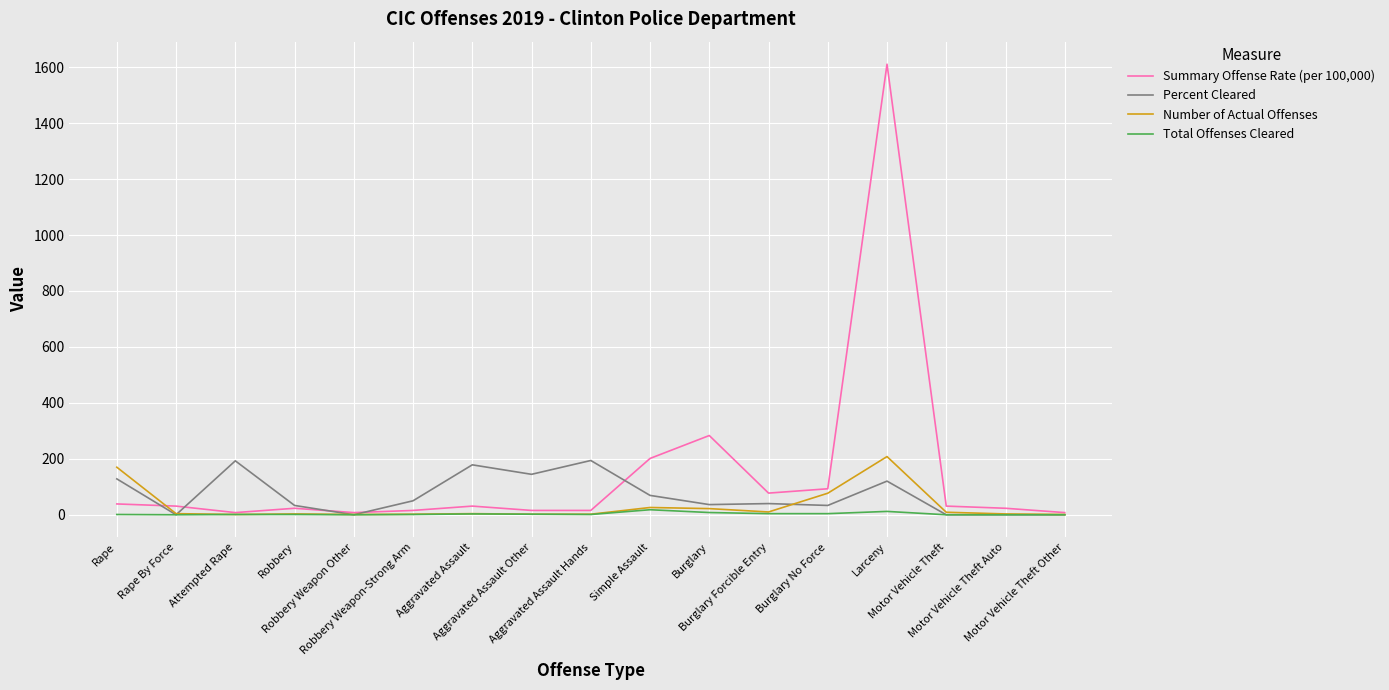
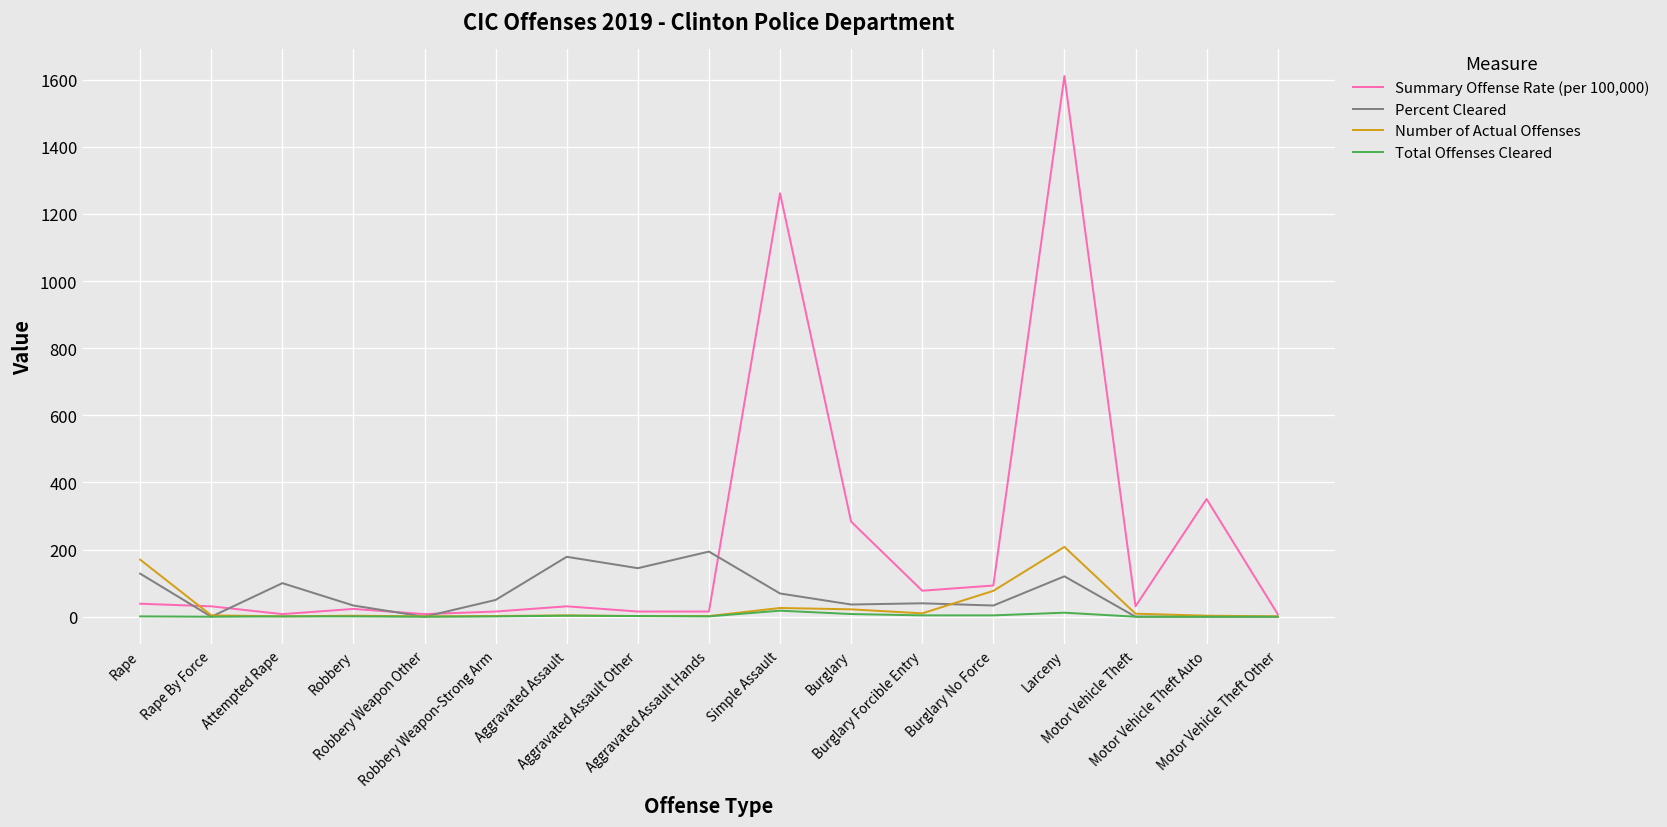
  {
    "Summary Offense Rate (per 100,000)": {
      "Rape": 40,
      "Rape By Force": 30,
      "Robbery": 20,
      "Robbery Weapon-Strong Arm": 20,
      "Aggravated Assault": 30,
      "Aggravated Assault Other": 20,
      "Aggravated Assault Hands": 20,
-     "Simple Assault": 200,
+     "Simple Assault": 1260,
      "Burglary": 280,
      "Burglary Forcible Entry": 80,
      "Burglary No Force": 90,
      "Larceny": 1610,
      "Motor Vehicle Theft": 30,
-     "Motor Vehicle Theft Auto": 20
+     "Motor Vehicle Theft Auto": 350
    },
    "Percent Cleared": {
      "Rape": 130,
-     "Attempted Rape": 190,
+     "Attempted Rape": 100,
      "Robbery": 30,
      "Robbery Weapon-Strong Arm": 50,
      "Aggravated Assault": 180,
      "Aggravated Assault Other": 140,
      "Aggravated Assault Hands": 190,
      "Simple Assault": 70,
      "Burglary": 40,
      "Burglary Forcible Entry": 40,
      "Burglary No Force": 30,
      "Larceny": 120
    },
    "Number of Actual Offenses": {
      "Rape": 170,
      "Burglary": 20,
      "Burglary No Force": 80,
      "Larceny": 210
    },
    "Total Offenses Cleared": {
      "Rape": 0,
      "Burglary": 10,
      "Burglary No Force": 0,
      "Larceny": 10
    }
  }
